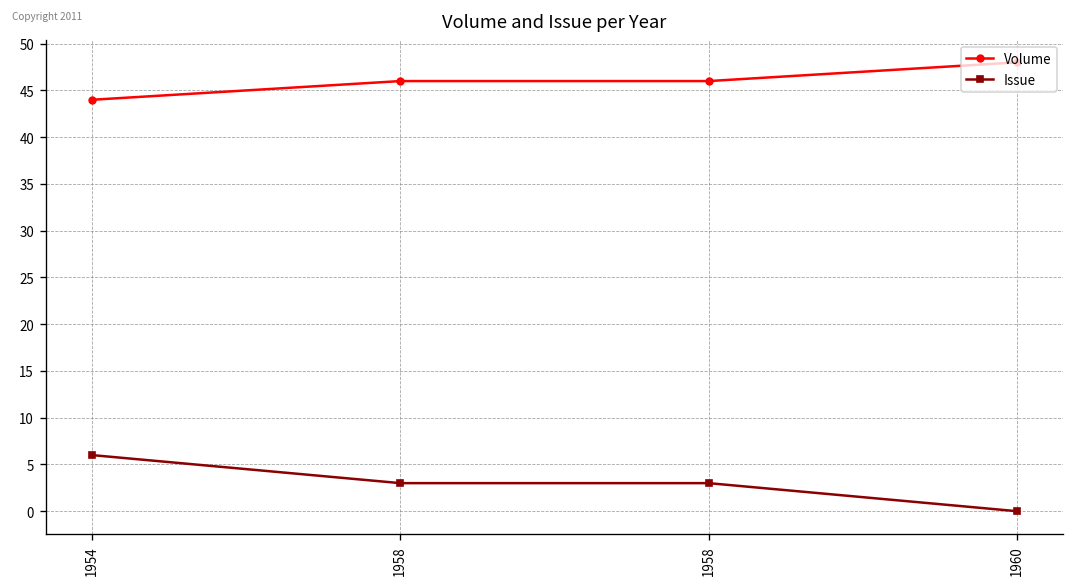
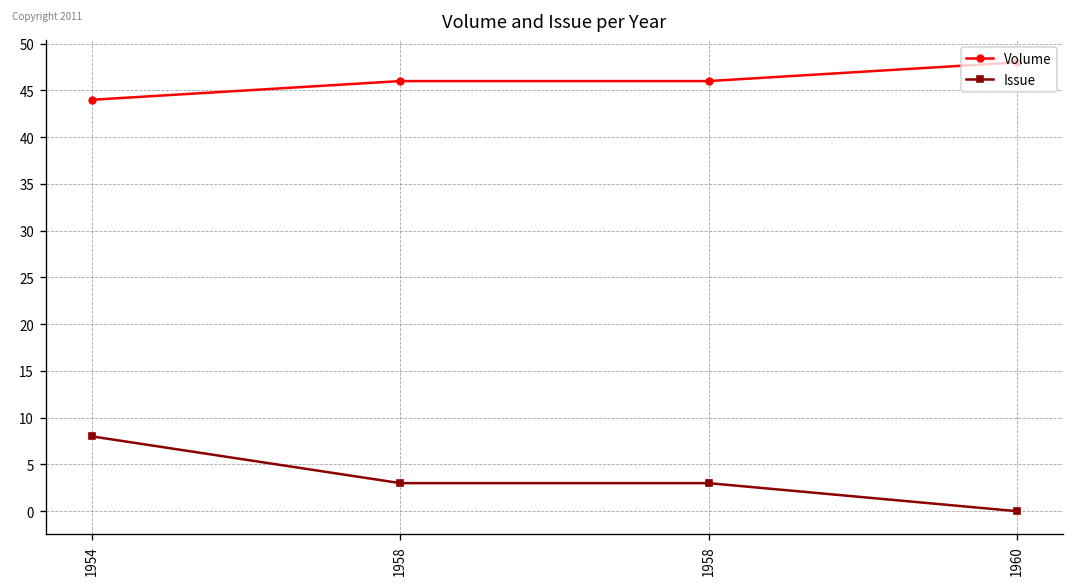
  {
    "Volume": {
      "1954": 44
    },
    "Issue": {
-     "1954": 6,
+     "1954": 8,
      "1960": 0
    }
  }
